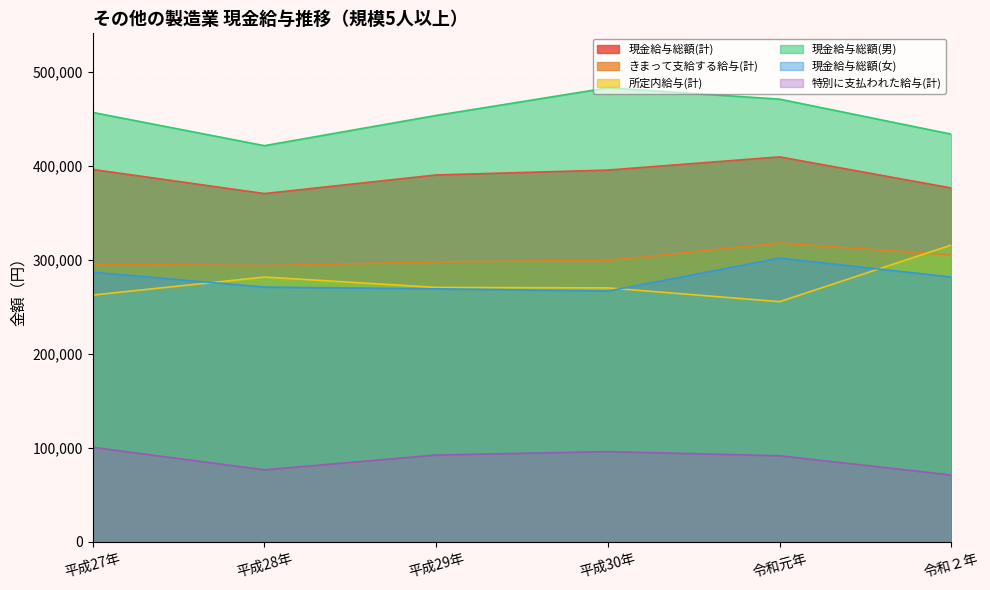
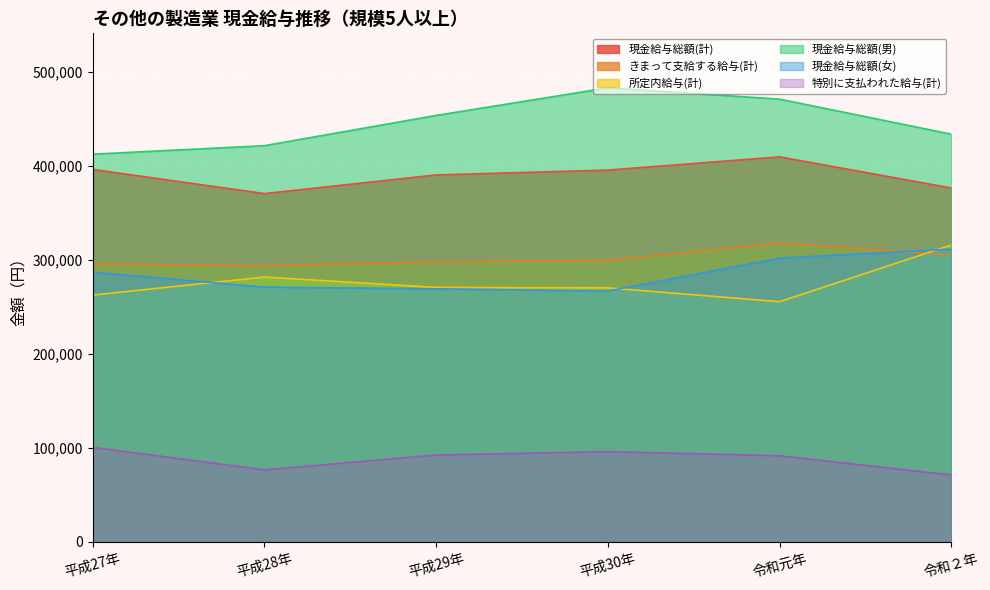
  {
    "所定内給与(計)": {
      "平成27年": "260,000",
      "平成28年": "280,000",
      "平成30年": "270,000",
      "令和元年": "260,000",
      "令和２年": "320,000"
    },
    "現金給与総額(男)": {
-     "平成27年": "460,000",
+     "平成27年": "410,000",
      "平成28年": "420,000",
      "平成29年": "450,000",
      "令和元年": "470,000",
      "令和２年": "430,000"
    },
    "現金給与総額(女)": {
      "平成27年": "290,000",
      "平成28年": "270,000",
      "平成30年": "270,000",
      "令和元年": "300,000",
-     "令和２年": "280,000"
+     "令和２年": "310,000"
    },
    "特別に支払われた給与(計)": {
      "平成27年": "100,000",
      "平成28年": "80,000",
      "平成29年": "90,000",
      "平成30年": "100,000",
      "令和元年": "90,000",
      "令和２年": "70,000"
    }
  }
